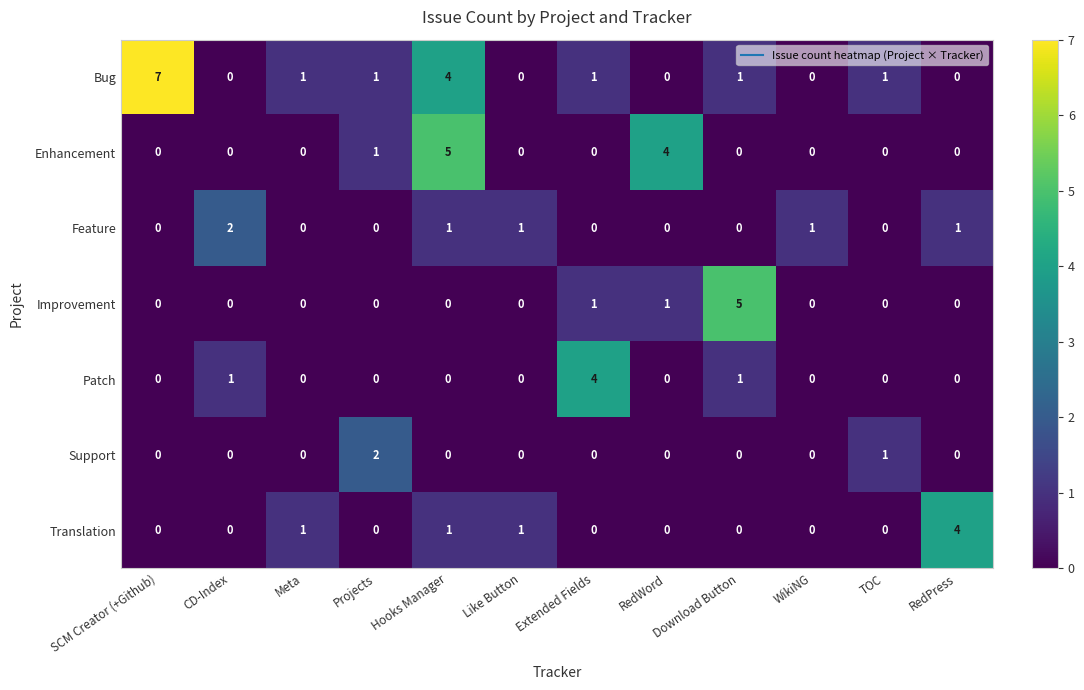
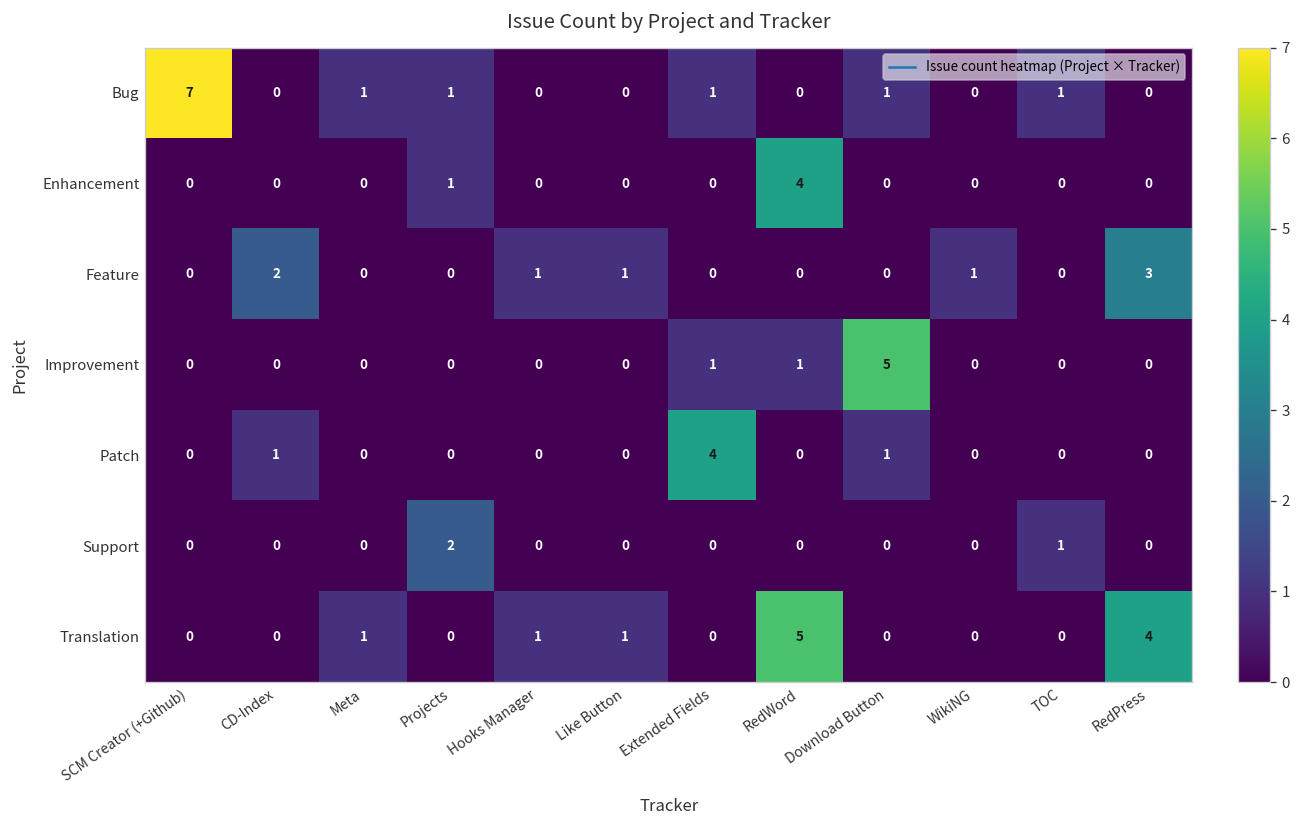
  {
    "Bug": {
      "SCM Creator (+Github)": 7,
      "CD-Index": 0,
      "Meta": 1,
      "Projects": 1,
-     "Hooks Manager": 4,
+     "Hooks Manager": 0,
      "Like Button": 0,
      "Extended Fields": 1,
      "RedWord": 0,
      "Download Button": 1,
      "WikiNG": 0,
      "TOC": 1,
      "RedPress": 0
    },
    "Enhancement": {
      "SCM Creator (+Github)": 0,
      "CD-Index": 0,
      "Meta": 0,
      "Projects": 1,
-     "Hooks Manager": 5,
+     "Hooks Manager": 0,
      "Like Button": 0,
      "Extended Fields": 0,
      "RedWord": 4,
      "Download Button": 0,
      "WikiNG": 0,
      "TOC": 0,
      "RedPress": 0
    },
    "Feature": {
      "SCM Creator (+Github)": 0,
      "CD-Index": 2,
      "Meta": 0,
      "Projects": 0,
      "Hooks Manager": 1,
      "Like Button": 1,
      "Extended Fields": 0,
      "RedWord": 0,
      "Download Button": 0,
      "WikiNG": 1,
      "TOC": 0,
-     "RedPress": 1
+     "RedPress": 3
    },
    "Improvement": {
      "SCM Creator (+Github)": 0,
      "CD-Index": 0,
      "Meta": 0,
      "Projects": 0,
      "Hooks Manager": 0,
      "Like Button": 0,
      "Extended Fields": 1,
      "RedWord": 1,
      "Download Button": 5,
      "WikiNG": 0,
      "TOC": 0,
      "RedPress": 0
    },
    "Patch": {
      "SCM Creator (+Github)": 0,
      "CD-Index": 1,
      "Meta": 0,
      "Projects": 0,
      "Hooks Manager": 0,
      "Like Button": 0,
      "Extended Fields": 4,
      "RedWord": 0,
      "Download Button": 1,
      "WikiNG": 0,
      "TOC": 0,
      "RedPress": 0
    },
    "Support": {
      "SCM Creator (+Github)": 0,
      "CD-Index": 0,
      "Meta": 0,
      "Projects": 2,
      "Hooks Manager": 0,
      "Like Button": 0,
      "Extended Fields": 0,
      "RedWord": 0,
      "Download Button": 0,
      "WikiNG": 0,
      "TOC": 1,
      "RedPress": 0
    },
    "Translation": {
      "SCM Creator (+Github)": 0,
      "CD-Index": 0,
      "Meta": 1,
      "Projects": 0,
      "Hooks Manager": 1,
      "Like Button": 1,
      "Extended Fields": 0,
-     "RedWord": 0,
+     "RedWord": 5,
      "Download Button": 0,
      "WikiNG": 0,
      "TOC": 0,
      "RedPress": 4
    }
  }
